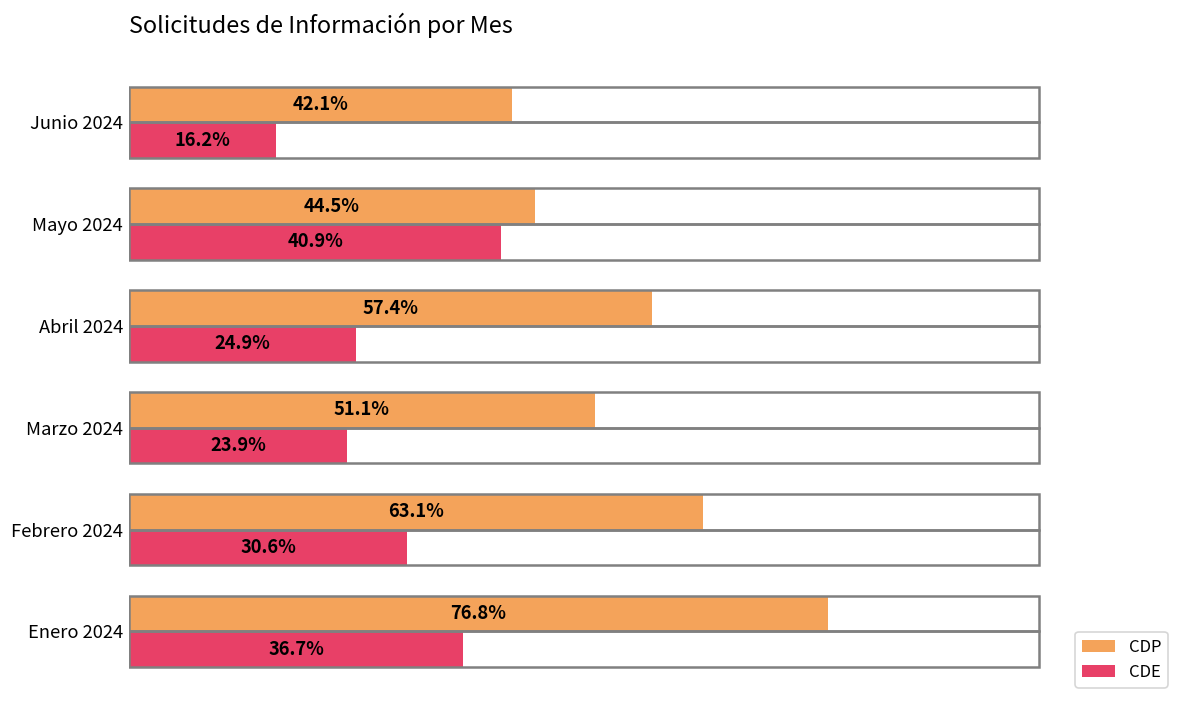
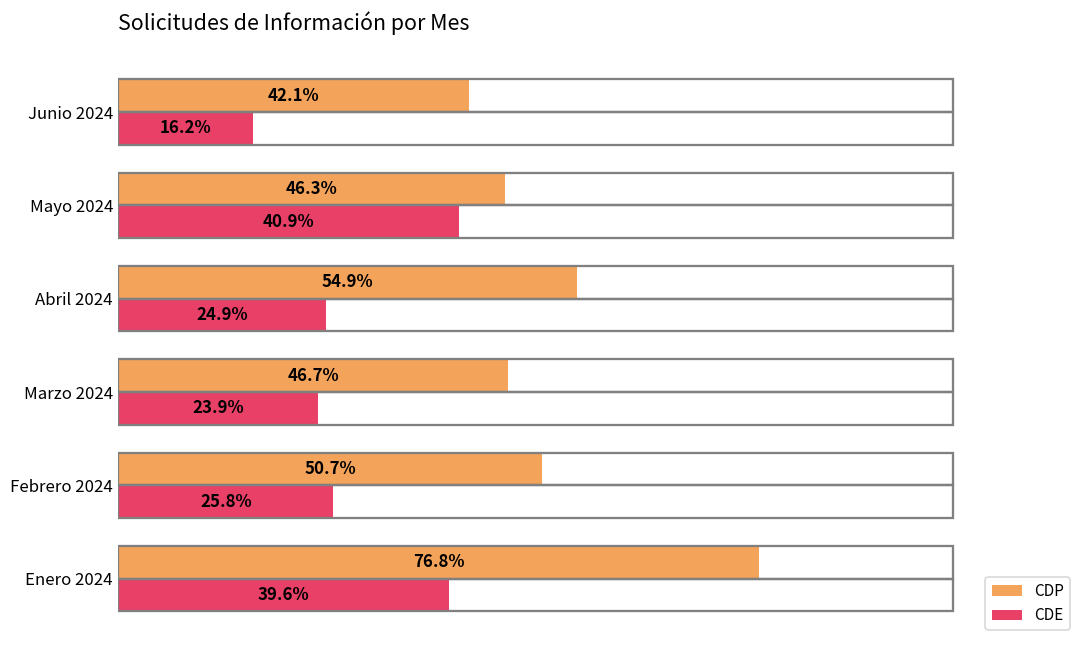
  {
    "CDP": {
      "Junio 2024": "42.1%",
-     "Mayo 2024": "44.5%",
-     "Abril 2024": "57.4%",
-     "Marzo 2024": "51.1%",
-     "Febrero 2024": "63.1%",
+     "Mayo 2024": "46.3%",
+     "Abril 2024": "54.9%",
+     "Marzo 2024": "46.7%",
+     "Febrero 2024": "50.7%",
      "Enero 2024": "76.8%"
    },
    "CDE": {
      "Junio 2024": "16.2%",
      "Mayo 2024": "40.9%",
      "Abril 2024": "24.9%",
      "Marzo 2024": "23.9%",
-     "Febrero 2024": "30.6%",
-     "Enero 2024": "36.7%"
+     "Febrero 2024": "25.8%",
+     "Enero 2024": "39.6%"
    }
  }
